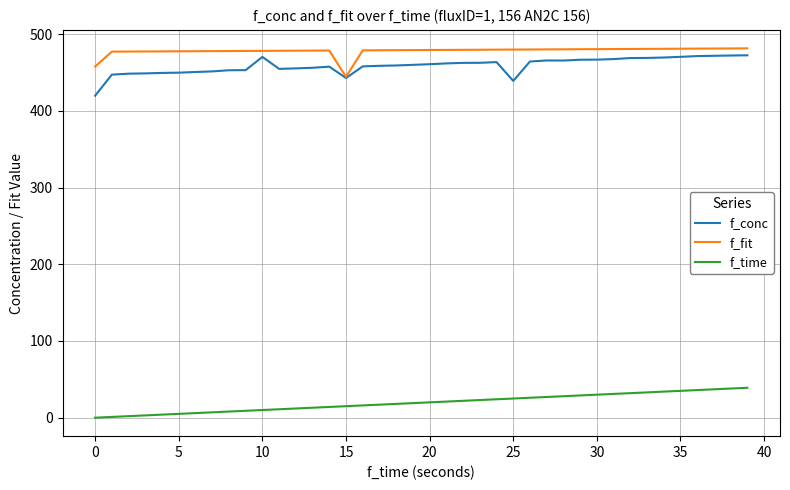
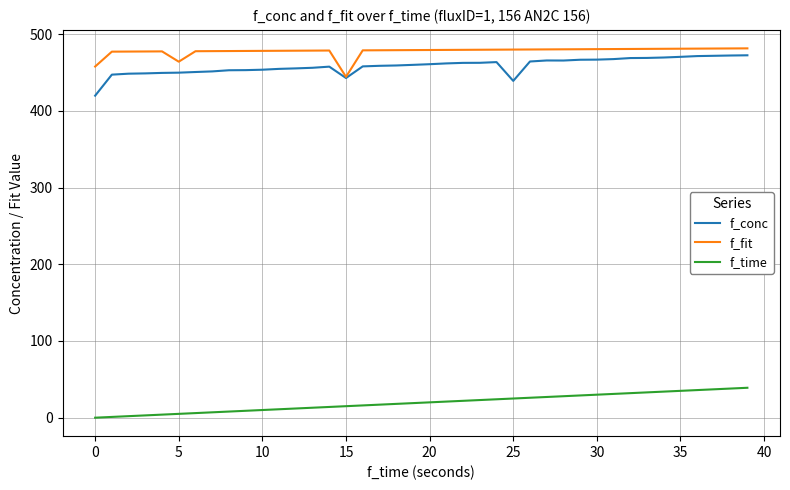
  {
    "f_conc": {
      "0": 420,
      "5": 450,
-     "10": 470,
+     "10": 450,
      "20": 460,
      "25": 440,
      "30": 470,
      "35": 470
    },
    "f_fit": {
      "0": 460,
-     "5": 480,
+     "5": 460,
      "10": 480,
      "20": 480,
      "25": 480,
      "30": 480,
      "35": 480
    },
    "f_time": {
      "0": 0,
      "5": 10,
      "10": 10,
      "15": 20,
      "20": 20,
      "25": 30,
      "30": 30,
      "35": 40
    }
  }
